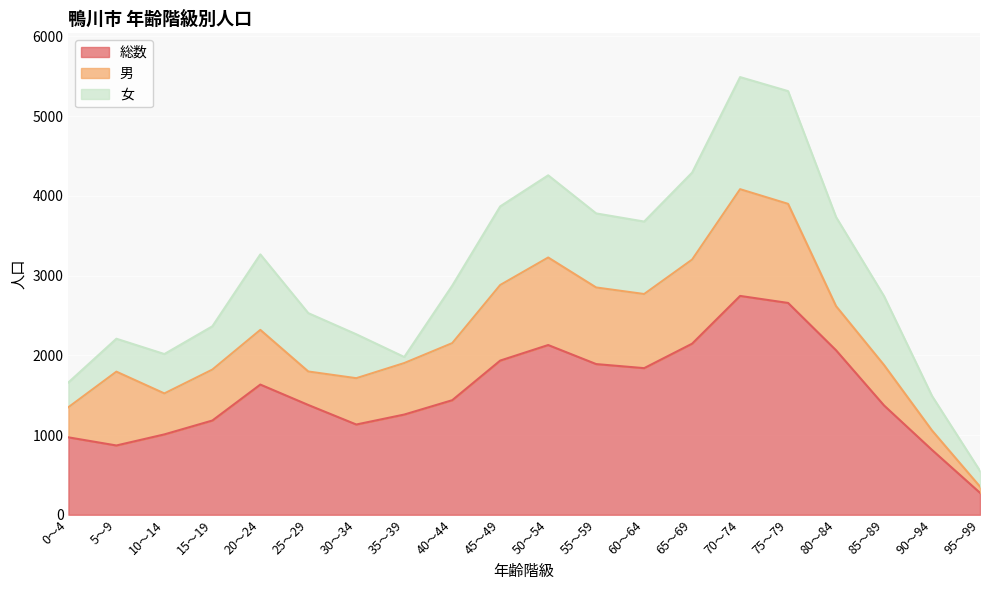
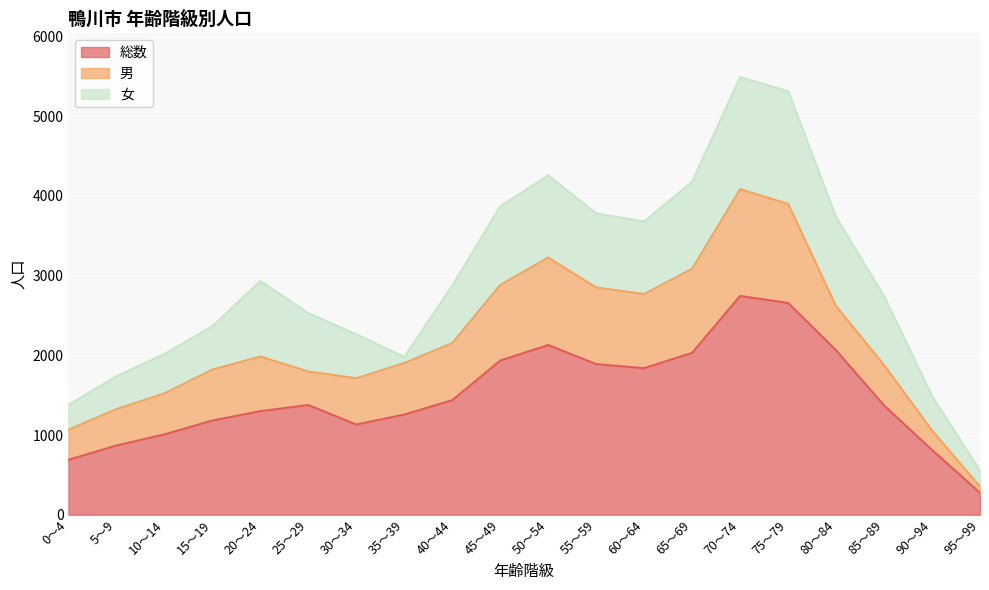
  {
    "総数": {
-     "0～4": 1000,
+     "0～4": 700,
      "5～9": 900,
      "10～14": 1000,
      "15～19": 1200,
-     "20～24": 1600,
+     "20～24": 1300,
      "25～29": 1400,
      "30～34": 1100,
      "35～39": 1300,
      "40～44": 1400,
      "45～49": 1900,
      "50～54": 2100,
      "55～59": 1900,
      "60～64": 1800,
-     "65～69": 2100,
+     "65～69": 2000,
      "70～74": 2700,
      "75～79": 2700,
      "80～84": 2100,
      "85～89": 1400,
      "90～94": 800,
      "95～99": 300
    },
    "男": {
      "0～4": 400,
-     "5～9": 900,
+     "5～9": 500,
      "10～14": 500,
      "15～19": 600,
      "20～24": 700,
      "25～29": 400,
      "30～34": 600,
      "35～39": 600,
      "40～44": 700,
      "45～49": 900,
      "50～54": 1100,
      "55～59": 1000,
      "60～64": 900,
      "65～69": 1100,
      "70～74": 1300,
      "75～79": 1200,
      "80～84": 600,
      "85～89": 500,
      "90～94": 200,
      "95～99": 100
    },
    "女": {
      "0～4": 300,
      "5～9": 400,
      "10～14": 500,
      "15～19": 500,
      "20～24": 900,
      "25～29": 700,
      "30～34": 600,
      "35～39": 100,
      "40～44": 700,
      "45～49": 1000,
      "50～54": 1000,
      "55～59": 900,
      "60～64": 900,
      "65～69": 1100,
      "70～74": 1400,
      "75～79": 1400,
      "80～84": 1100,
      "85～89": 900,
      "90～94": 400,
      "95～99": 200
    }
  }
